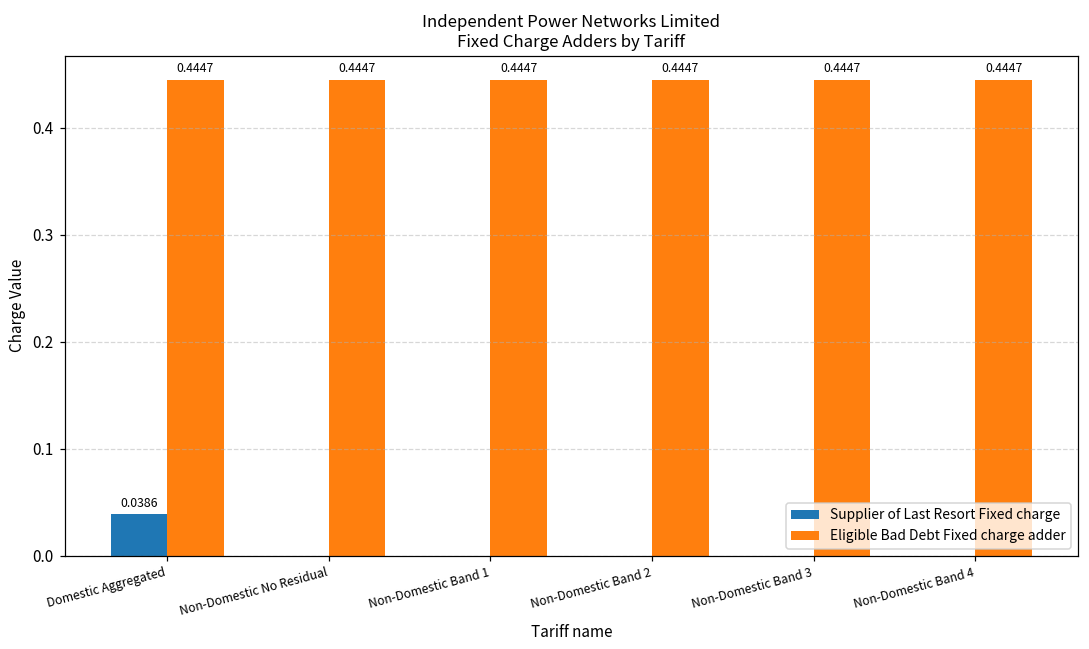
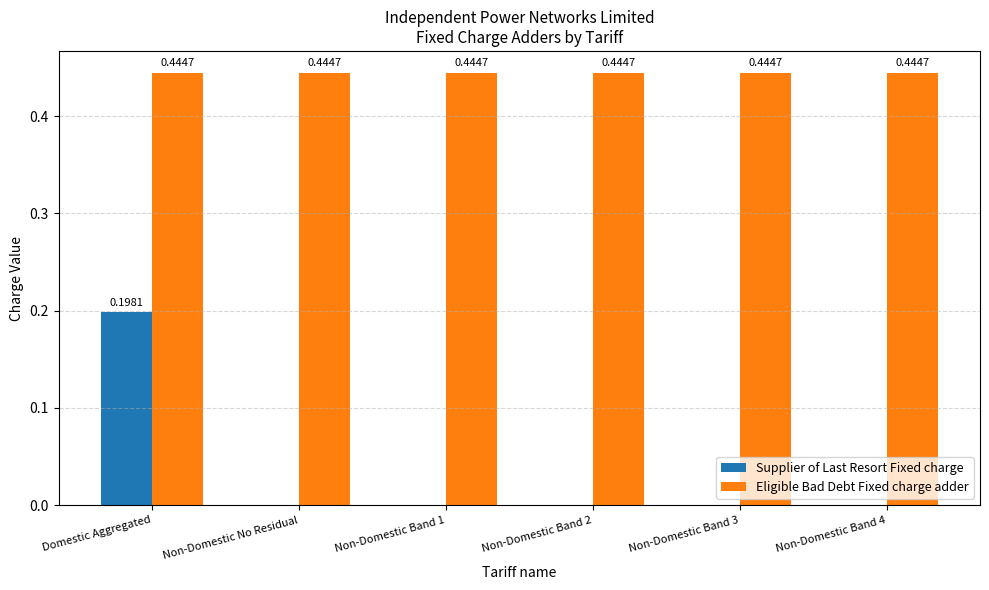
  {
    "Supplier of Last Resort Fixed charge": {
-     "Domestic Aggregated": 0.0386
+     "Domestic Aggregated": 0.1981
    },
    "Eligible Bad Debt Fixed charge adder": {
      "Domestic Aggregated": 0.4447,
      "Non-Domestic No Residual": 0.4447,
      "Non-Domestic Band 1": 0.4447,
      "Non-Domestic Band 2": 0.4447,
      "Non-Domestic Band 3": 0.4447,
      "Non-Domestic Band 4": 0.4447
    }
  }
